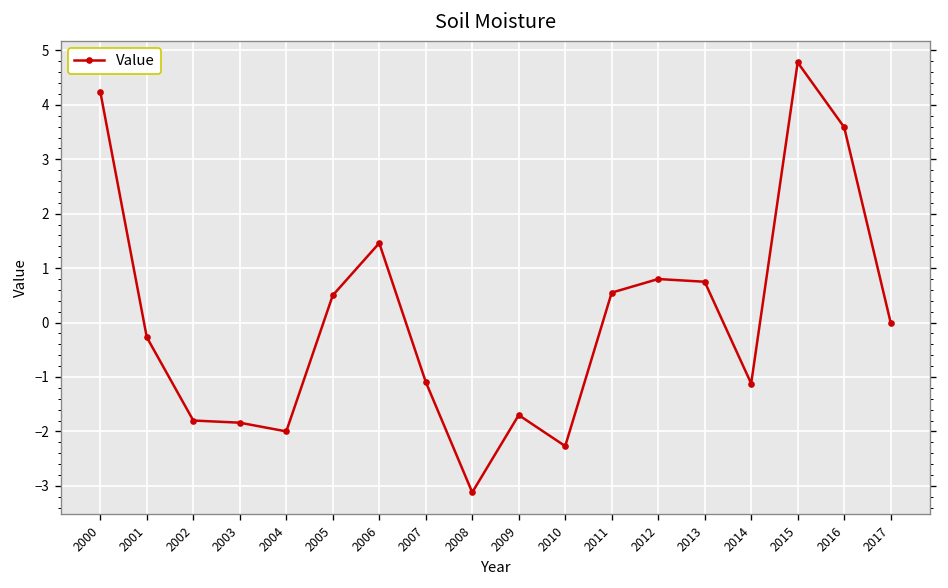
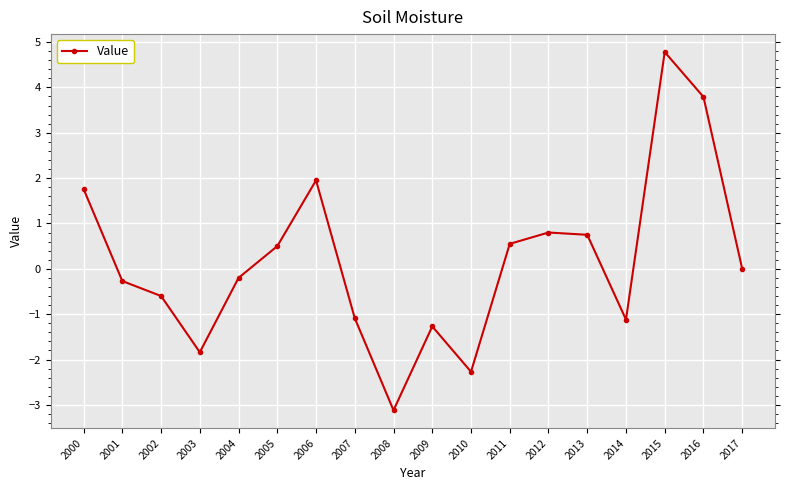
  {
-   "2000": 4.2,
+   "2000": 1.8,
    "2001": -0.3,
-   "2002": -1.8,
+   "2002": -0.6,
    "2003": -1.8,
-   "2004": -2.0,
+   "2004": -0.2,
    "2005": 0.5,
-   "2006": 1.5,
+   "2006": 2.0,
    "2007": -1.1,
    "2008": -3.1,
-   "2009": -1.7,
+   "2009": -1.3,
    "2010": -2.3,
    "2011": 0.6,
    "2012": 0.8,
    "2013": 0.8,
    "2014": -1.1,
    "2015": 4.8,
-   "2016": 3.6,
+   "2016": 3.8,
    "2017": 0.0
  }
